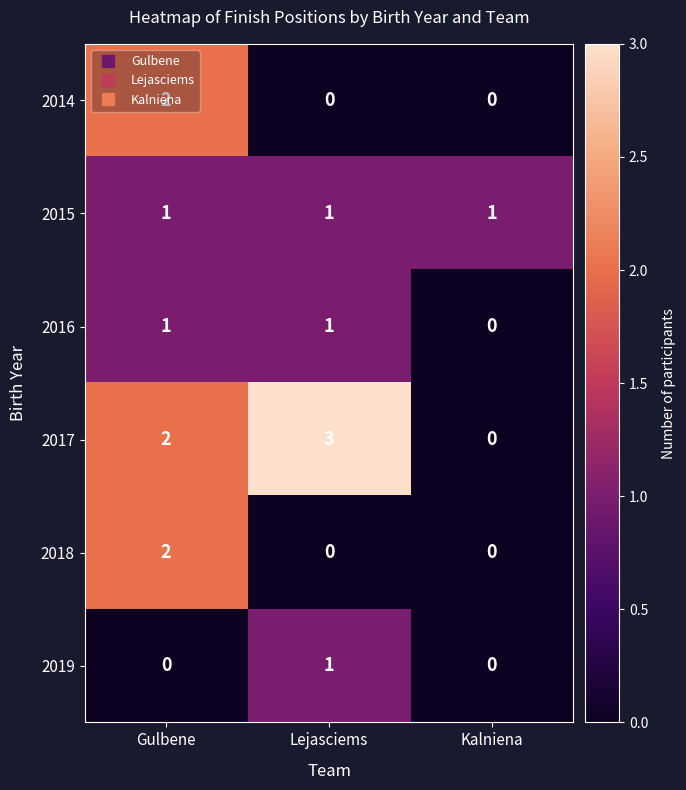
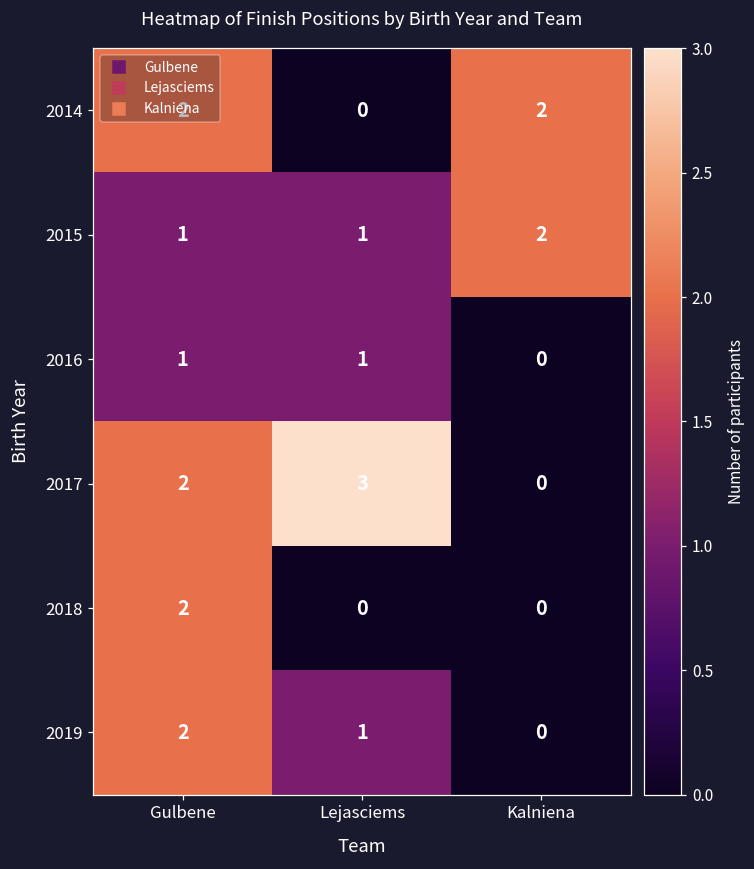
  {
    "2014": {
      "Lejasciems": 0,
-     "Kalniena": 0
+     "Kalniena": 2
    },
    "2015": {
      "Gulbene": 1,
      "Lejasciems": 1,
-     "Kalniena": 1
+     "Kalniena": 2
    },
    "2016": {
      "Gulbene": 1,
      "Lejasciems": 1,
      "Kalniena": 0
    },
    "2017": {
      "Gulbene": 2,
      "Lejasciems": 3,
      "Kalniena": 0
    },
    "2018": {
      "Gulbene": 2,
      "Lejasciems": 0,
      "Kalniena": 0
    },
    "2019": {
-     "Gulbene": 0,
+     "Gulbene": 2,
      "Lejasciems": 1,
      "Kalniena": 0
    }
  }
